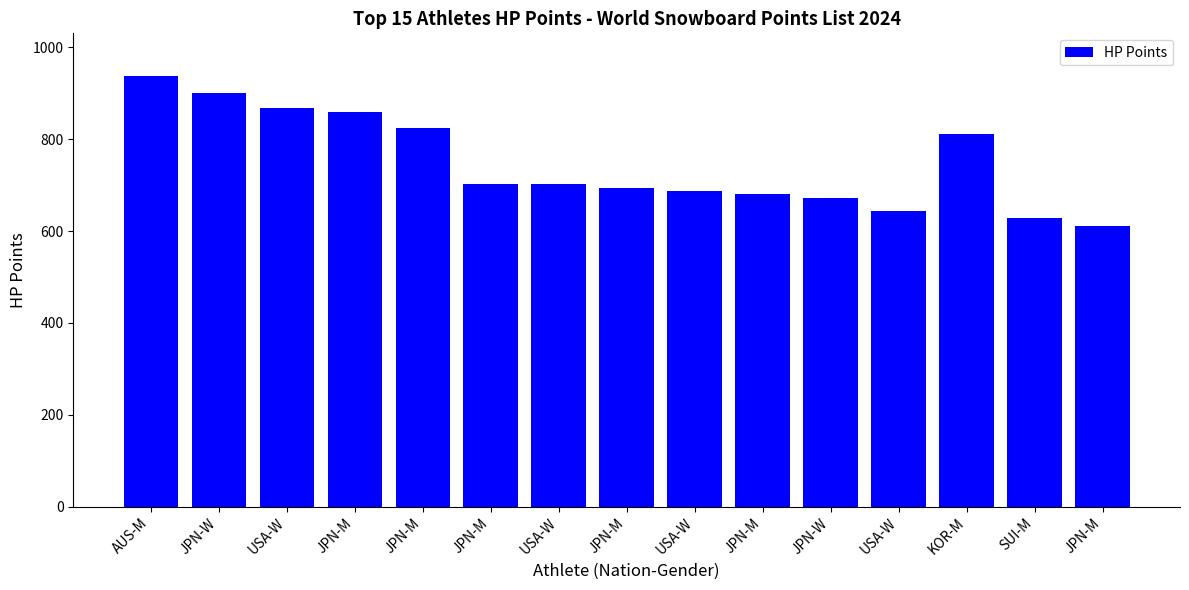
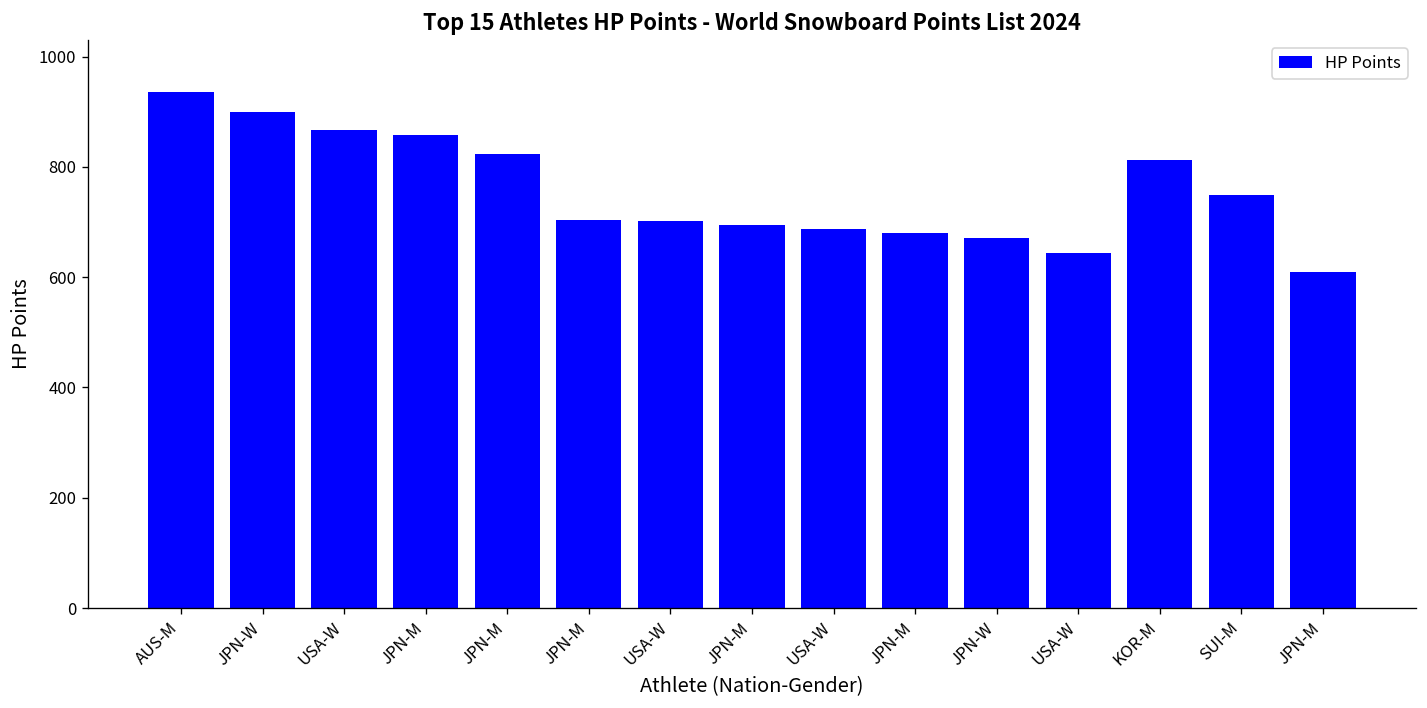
  {
    "AUS-M": 940,
    "KOR-M": 810,
-   "SUI-M": 630
+   "SUI-M": 750
  }
